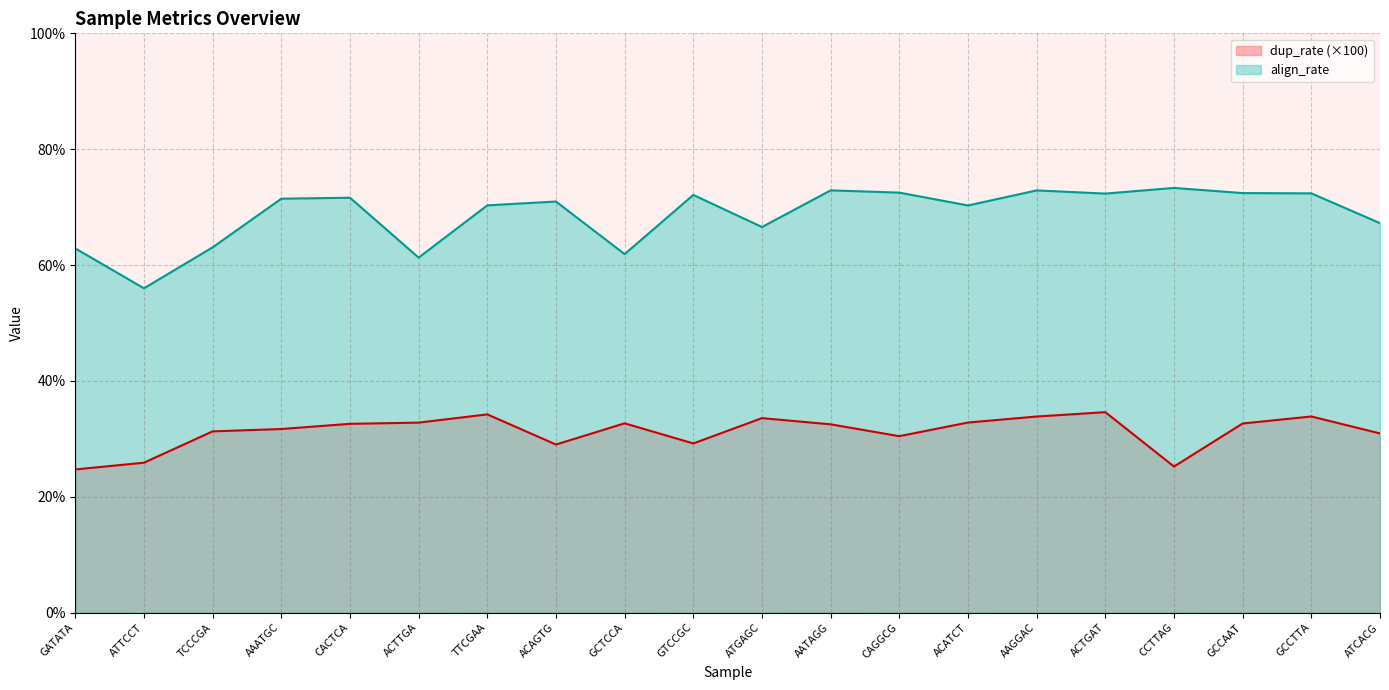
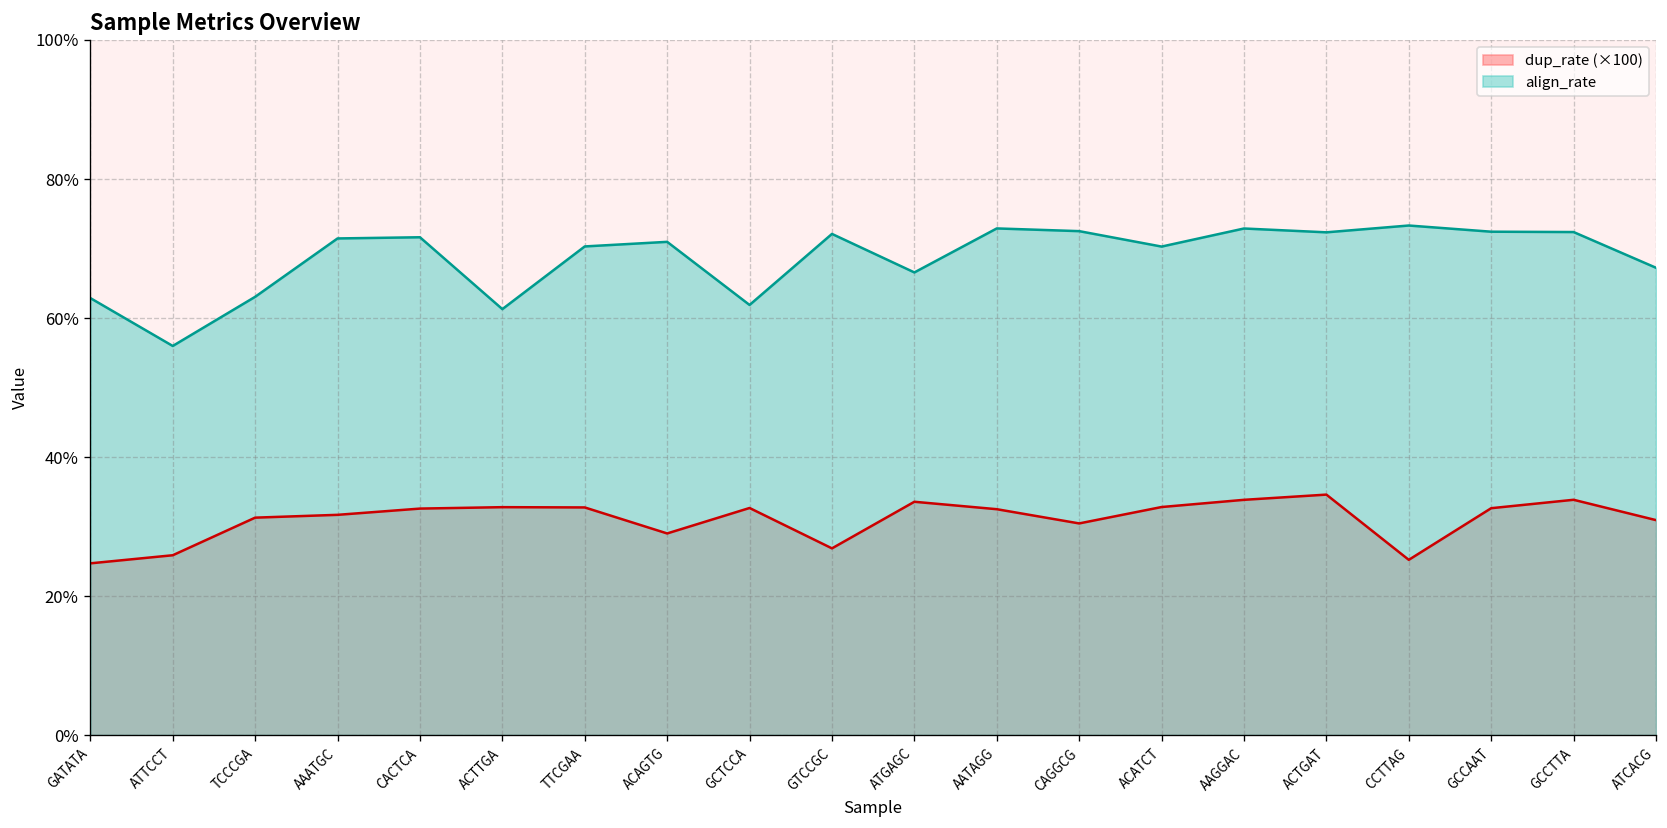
  {
    "dup_rate (×100)": {
      "GATATA": "25%",
      "ATTCCT": "26%",
      "TCCCGA": "31%",
      "AAATGC": "32%",
      "CACTCA": "33%",
      "ACTTGA": "33%",
-     "TTCGAA": "34%",
+     "TTCGAA": "33%",
      "ACAGTG": "29%",
      "GCTCCA": "33%",
-     "GTCCGC": "29%",
+     "GTCCGC": "27%",
      "ATGAGC": "34%",
      "AATAGG": "32%",
      "CAGGCG": "30%",
      "ACATCT": "33%",
      "AAGGAC": "34%",
      "ACTGAT": "35%",
      "CCTTAG": "25%",
      "GCCAAT": "33%",
      "GCCTTA": "34%",
      "ATCACG": "31%"
    },
    "align_rate": {
      "GATATA": "63%",
      "ATTCCT": "56%",
      "TCCCGA": "63%",
      "AAATGC": "71%",
      "CACTCA": "72%",
      "ACTTGA": "61%",
      "TTCGAA": "70%",
      "ACAGTG": "71%",
      "GCTCCA": "62%",
      "GTCCGC": "72%",
      "ATGAGC": "67%",
      "AATAGG": "73%",
      "CAGGCG": "73%",
      "ACATCT": "70%",
      "AAGGAC": "73%",
      "ACTGAT": "72%",
      "CCTTAG": "73%",
      "GCCAAT": "72%",
      "GCCTTA": "72%",
      "ATCACG": "67%"
    }
  }
